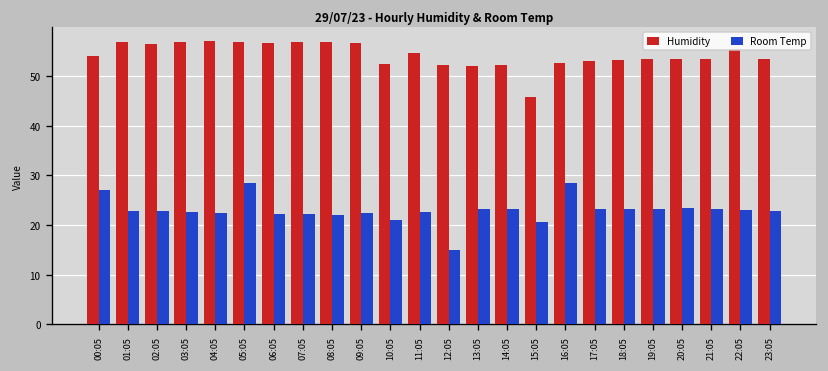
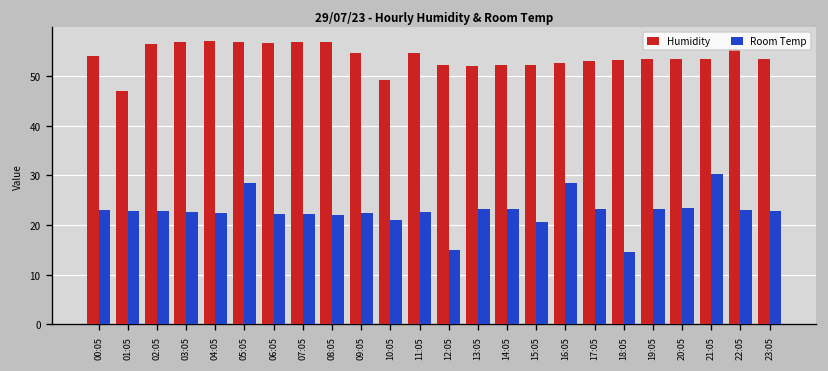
  {
    "Humidity": {
      "00:05": 54,
-     "01:05": 57,
+     "01:05": 47,
      "02:05": 57,
      "03:05": 57,
      "04:05": 57,
      "05:05": 57,
      "06:05": 57,
      "07:05": 57,
      "08:05": 57,
-     "09:05": 57,
-     "10:05": 52,
+     "09:05": 55,
+     "10:05": 49,
      "11:05": 55,
      "12:05": 52,
      "13:05": 52,
      "14:05": 52,
-     "15:05": 46,
+     "15:05": 52,
      "16:05": 53,
      "17:05": 53,
      "18:05": 53,
      "19:05": 53,
      "20:05": 53,
      "21:05": 53,
      "23:05": 53
    },
    "Room Temp": {
-     "00:05": 27,
+     "00:05": 23,
      "01:05": 23,
      "02:05": 23,
      "03:05": 23,
      "04:05": 22,
      "05:05": 28,
      "06:05": 22,
      "07:05": 22,
      "08:05": 22,
      "09:05": 22,
      "10:05": 21,
      "11:05": 23,
      "12:05": 15,
      "13:05": 23,
      "14:05": 23,
      "15:05": 21,
      "16:05": 28,
      "17:05": 23,
-     "18:05": 23,
+     "18:05": 15,
      "19:05": 23,
      "20:05": 23,
-     "21:05": 23,
+     "21:05": 30,
      "22:05": 23,
      "23:05": 23
    }
  }
